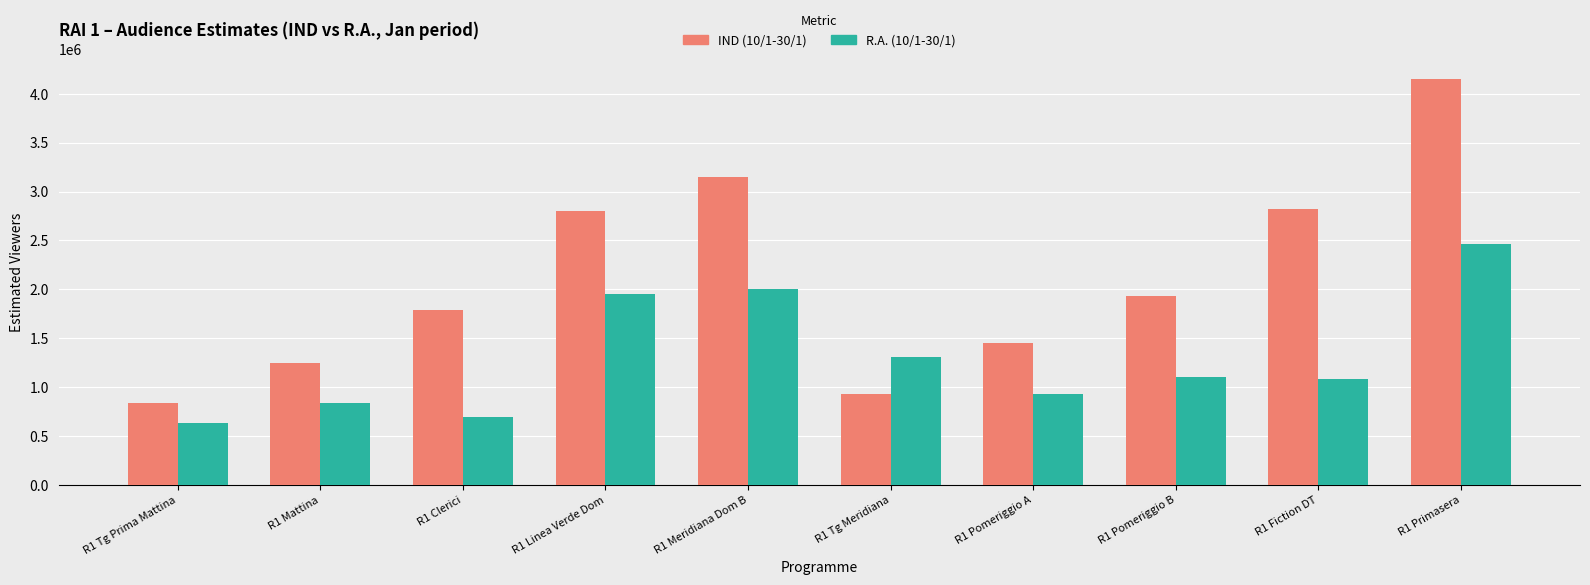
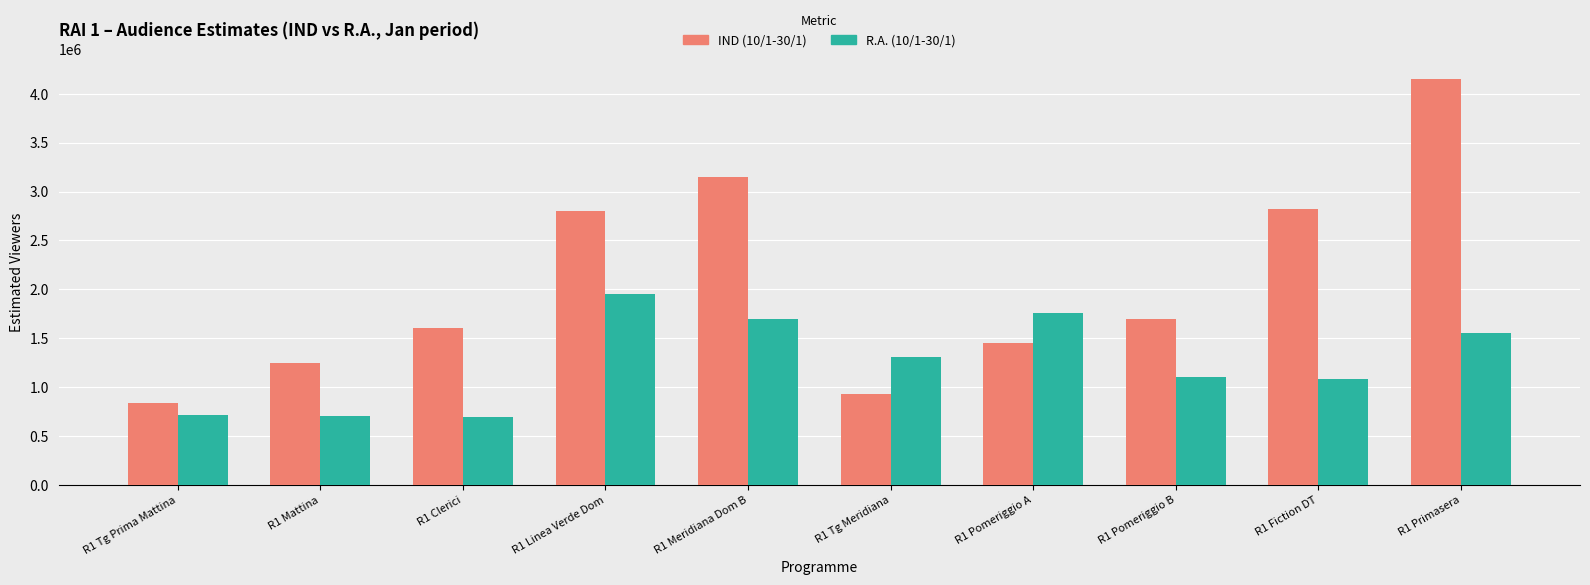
  {
    "IND (10/1-30/1)": {
      "R1 Tg Prima Mattina": 800000,
      "R1 Mattina": 1300000,
-     "R1 Clerici": 1800000,
+     "R1 Clerici": 1600000,
      "R1 Linea Verde Dom": 2800000,
      "R1 Meridiana Dom B": 3200000,
      "R1 Tg Meridiana": 900000,
      "R1 Pomeriggio A": 1500000,
-     "R1 Pomeriggio B": 1900000,
+     "R1 Pomeriggio B": 1700000,
      "R1 Fiction DT": 2800000,
      "R1 Primasera": 4200000
    },
    "R.A. (10/1-30/1)": {
-     "R1 Tg Prima Mattina": 600000,
-     "R1 Mattina": 800000,
+     "R1 Tg Prima Mattina": 700000,
+     "R1 Mattina": 700000,
      "R1 Clerici": 700000,
      "R1 Linea Verde Dom": 2000000,
-     "R1 Meridiana Dom B": 2000000,
+     "R1 Meridiana Dom B": 1700000,
      "R1 Tg Meridiana": 1300000,
-     "R1 Pomeriggio A": 900000,
+     "R1 Pomeriggio A": 1800000,
      "R1 Pomeriggio B": 1100000,
      "R1 Fiction DT": 1100000,
-     "R1 Primasera": 2500000
+     "R1 Primasera": 1500000
    }
  }
